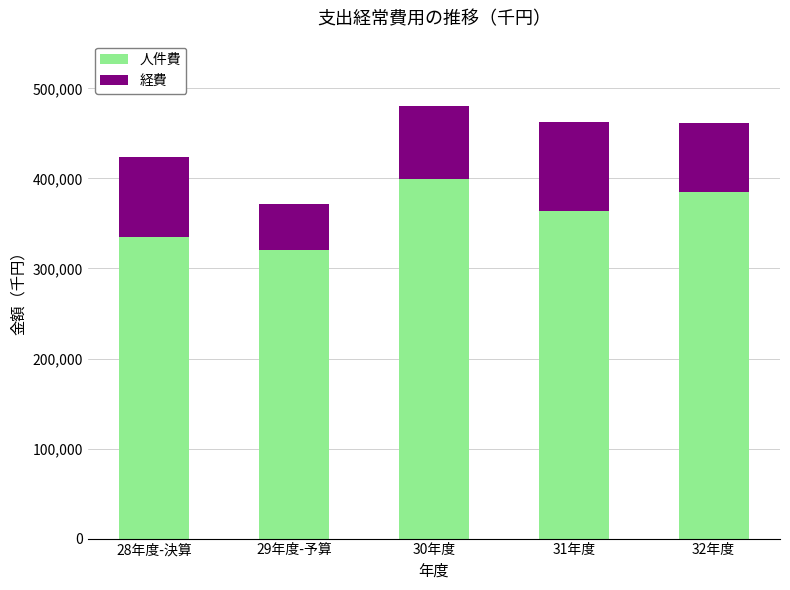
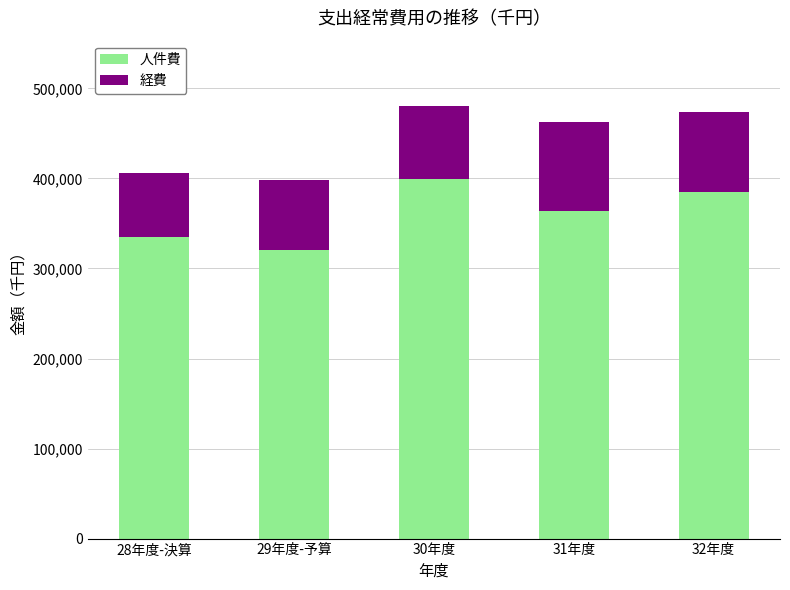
  {
    "人件費": {
      "28年度-決算": "340,000",
      "29年度-予算": "320,000",
      "30年度": "400,000",
      "31年度": "360,000",
      "32年度": "390,000"
    },
    "経費": {
-     "28年度-決算": "90,000",
-     "29年度-予算": "50,000",
+     "28年度-決算": "70,000",
+     "29年度-予算": "80,000",
      "30年度": "80,000",
      "31年度": "100,000",
-     "32年度": "80,000"
+     "32年度": "90,000"
    }
  }
